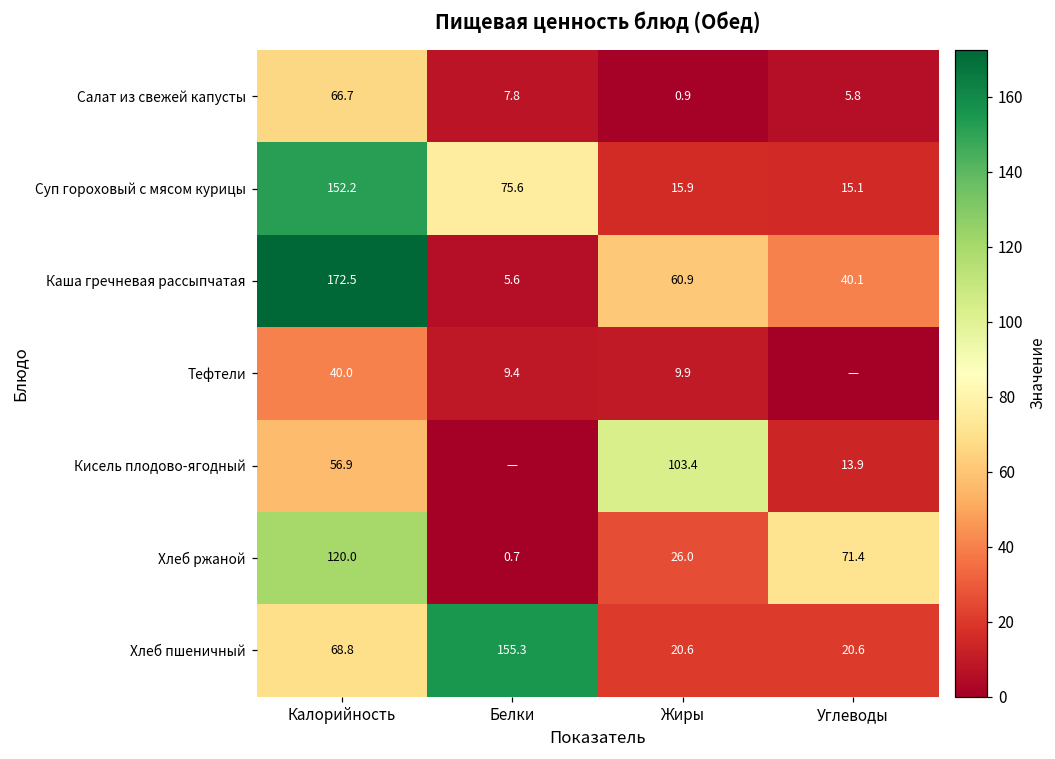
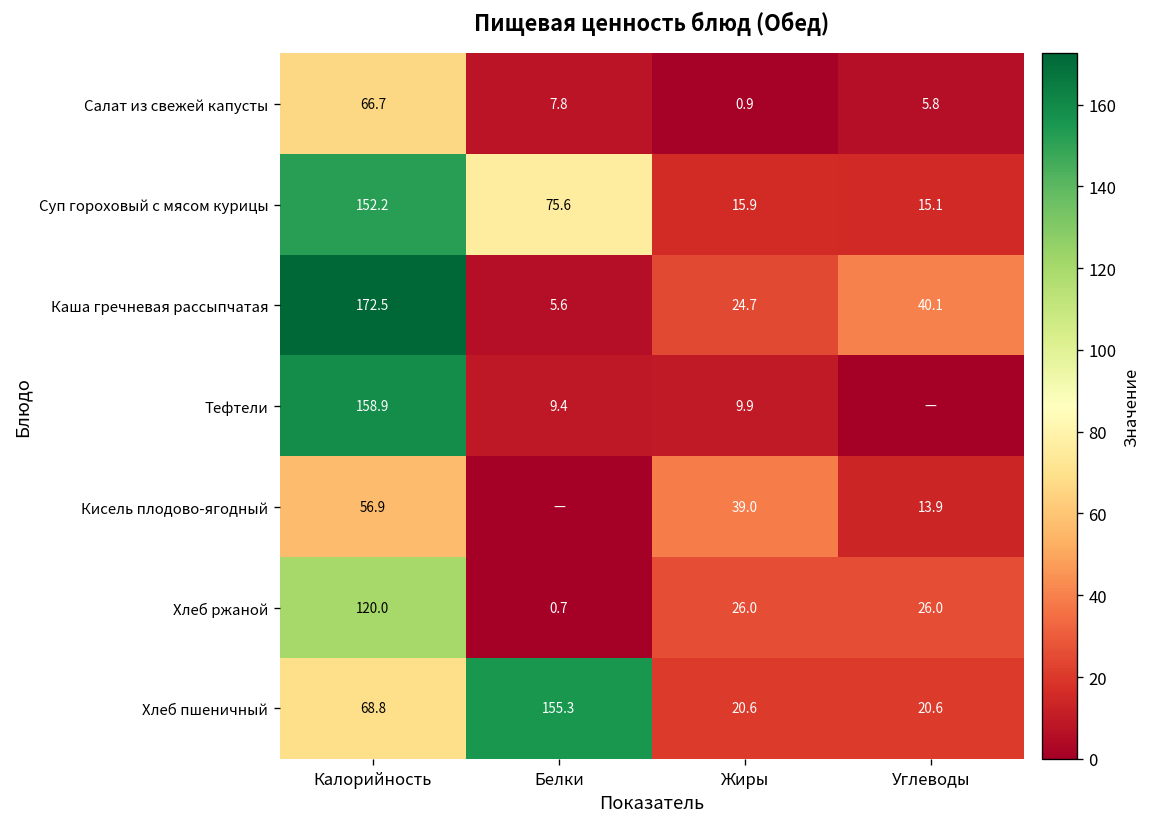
  {
    "Салат из свежей капусты": {
      "Калорийность": 66.7,
      "Белки": 7.8,
      "Жиры": 0.9,
      "Углеводы": 5.8
    },
    "Суп гороховый с мясом курицы": {
      "Калорийность": 152.2,
      "Белки": 75.6,
      "Жиры": 15.9,
      "Углеводы": 15.1
    },
    "Каша гречневая рассыпчатая": {
      "Калорийность": 172.5,
      "Белки": 5.6,
-     "Жиры": 60.9,
+     "Жиры": 24.7,
      "Углеводы": 40.1
    },
    "Тефтели": {
-     "Калорийность": 40.0,
+     "Калорийность": 158.9,
      "Белки": 9.4,
      "Жиры": 9.9
    },
    "Кисель плодово-ягодный": {
      "Калорийность": 56.9,
-     "Жиры": 103.4,
+     "Жиры": 39.0,
      "Углеводы": 13.9
    },
    "Хлеб ржаной": {
      "Калорийность": 120.0,
      "Белки": 0.7,
      "Жиры": 26.0,
-     "Углеводы": 71.4
+     "Углеводы": 26.0
    },
    "Хлеб пшеничный": {
      "Калорийность": 68.8,
      "Белки": 155.3,
      "Жиры": 20.6,
      "Углеводы": 20.6
    }
  }
